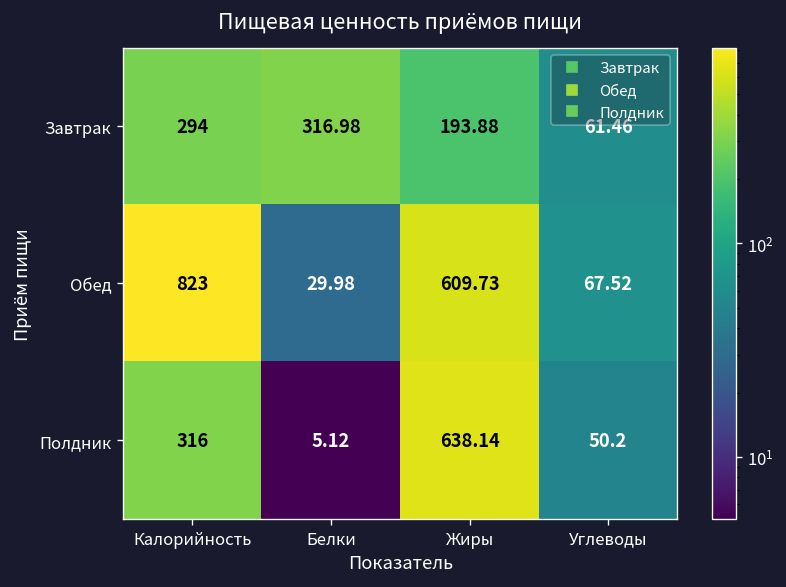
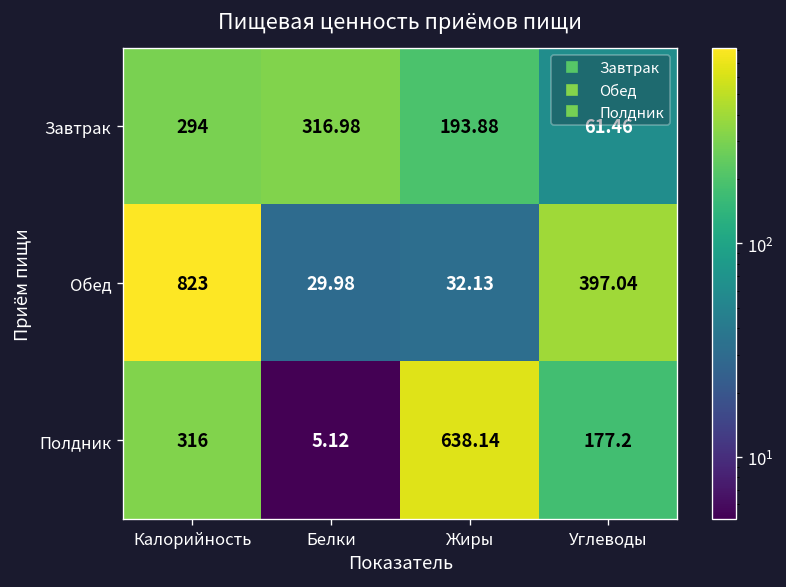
  {
    "Завтрак": {
      "Калорийность": 294,
      "Белки": 316.98,
      "Жиры": 193.88
    },
    "Обед": {
      "Калорийность": 823,
      "Белки": 29.98,
-     "Жиры": 609.73,
-     "Углеводы": 67.52
+     "Жиры": 32.13,
+     "Углеводы": 397.04
    },
    "Полдник": {
      "Калорийность": 316,
      "Белки": 5.12,
      "Жиры": 638.14,
-     "Углеводы": 50.2
+     "Углеводы": 177.2
    }
  }
